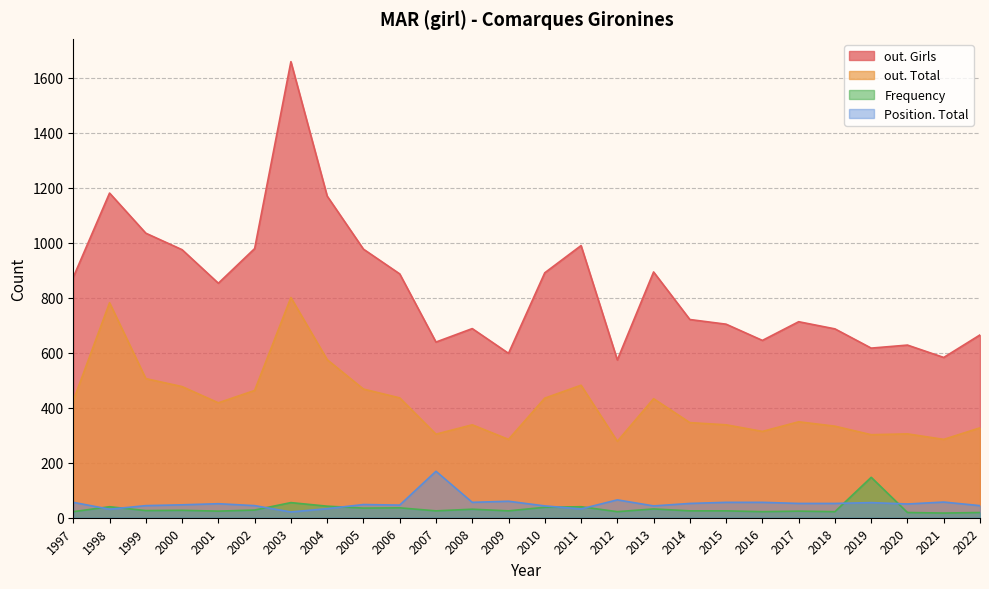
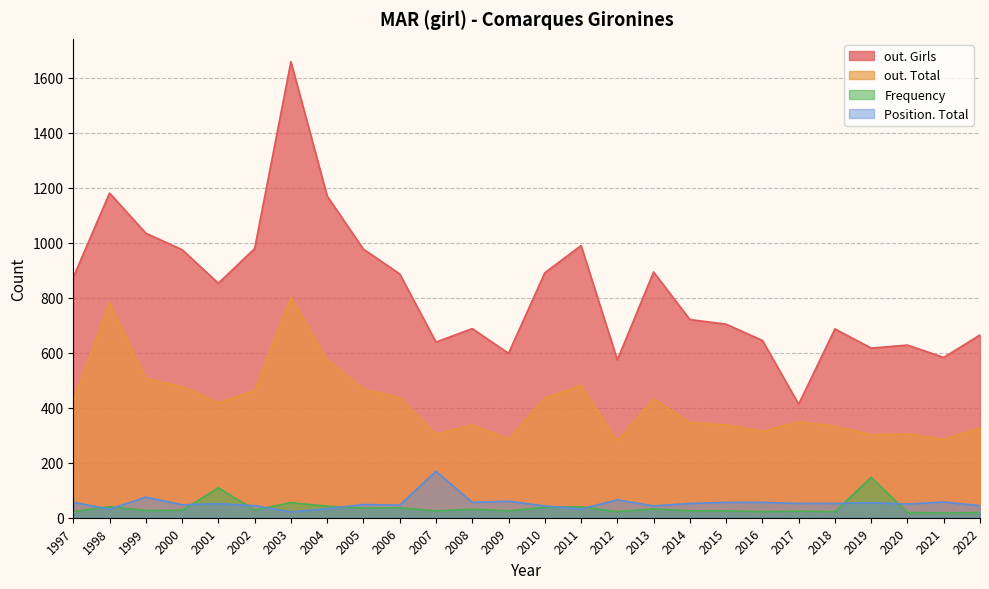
  {
    "out. Girls": {
      "1997": 880,
      "1998": 1180,
      "1999": 1040,
      "2000": 980,
      "2001": 850,
      "2002": 980,
      "2003": 1660,
      "2004": 1170,
      "2005": 980,
      "2006": 890,
      "2007": 640,
      "2008": 690,
      "2009": 600,
      "2010": 890,
      "2011": 990,
      "2012": 570,
      "2013": 890,
      "2014": 720,
      "2015": 700,
      "2016": 650,
-     "2017": 710,
+     "2017": 410,
      "2018": 690,
      "2019": 620,
      "2020": 630,
      "2021": 580,
      "2022": 670
    },
    "out. Total": {
      "1997": 430,
      "1998": 780,
      "1999": 510,
      "2000": 480,
      "2001": 420,
      "2002": 460,
      "2003": 800,
      "2004": 580,
      "2005": 470,
      "2006": 440,
      "2007": 300,
      "2008": 340,
      "2009": 290,
      "2010": 440,
      "2011": 480,
      "2012": 280,
      "2013": 430,
      "2014": 350,
      "2015": 340,
      "2016": 310,
      "2017": 350,
      "2018": 330,
      "2019": 300,
      "2020": 310,
      "2021": 290,
      "2022": 330
    },
    "Frequency": {
      "1997": 20,
      "1999": 30,
      "2000": 30,
-     "2001": 20,
+     "2001": 110,
      "2002": 30,
      "2003": 60,
      "2005": 40,
      "2006": 40,
      "2007": 30,
      "2008": 30,
      "2009": 30,
      "2012": 20,
      "2013": 30,
      "2014": 30,
      "2015": 30,
      "2016": 20,
      "2017": 20,
      "2018": 20,
      "2019": 150,
      "2020": 20,
      "2021": 20,
      "2022": 20
    },
    "Position. Total": {
      "1997": 60,
-     "1999": 40,
+     "1999": 80,
      "2000": 50,
      "2001": 50,
      "2002": 40,
      "2003": 20,
      "2005": 50,
      "2006": 50,
      "2007": 170,
      "2008": 60,
      "2009": 60,
      "2012": 70,
      "2013": 40,
      "2014": 50,
      "2015": 60,
      "2016": 60,
      "2017": 50,
      "2018": 50,
      "2019": 60,
      "2020": 50,
      "2021": 60,
      "2022": 40
    }
  }
